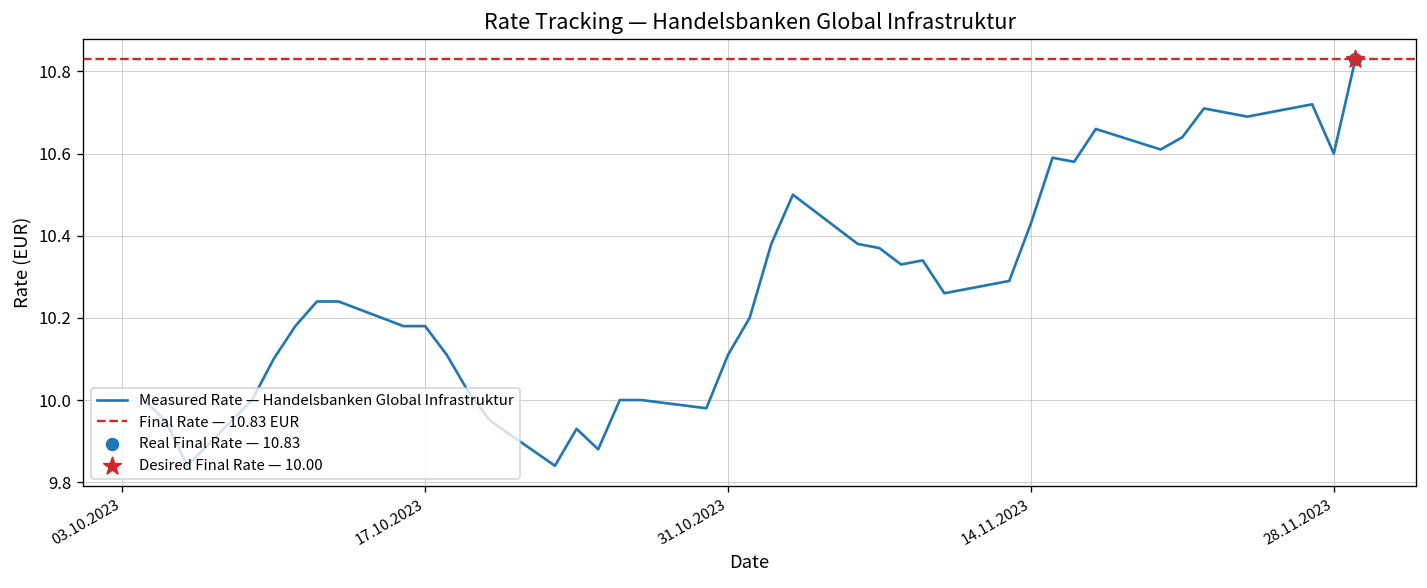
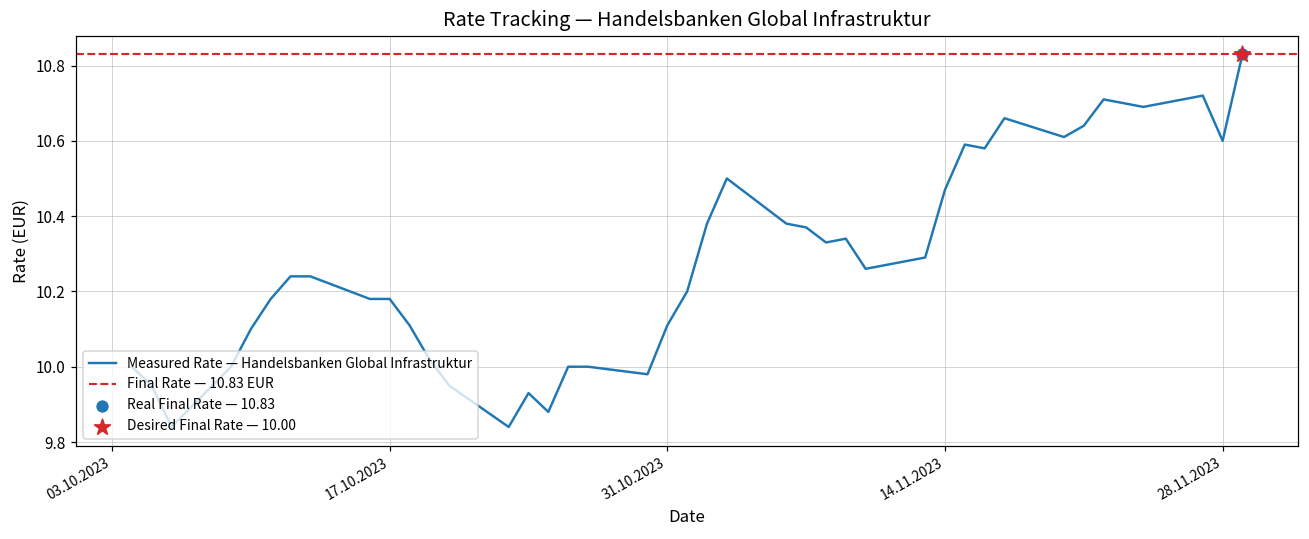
  {
    "Measured Rate — Handelsbanken Global Infrastruktur": {
      "17.10.2023": 10.18,
      "31.10.2023": 10.11,
-     "14.11.2023": 10.43,
+     "14.11.2023": 10.47,
      "28.11.2023": 10.60
    }
  }
